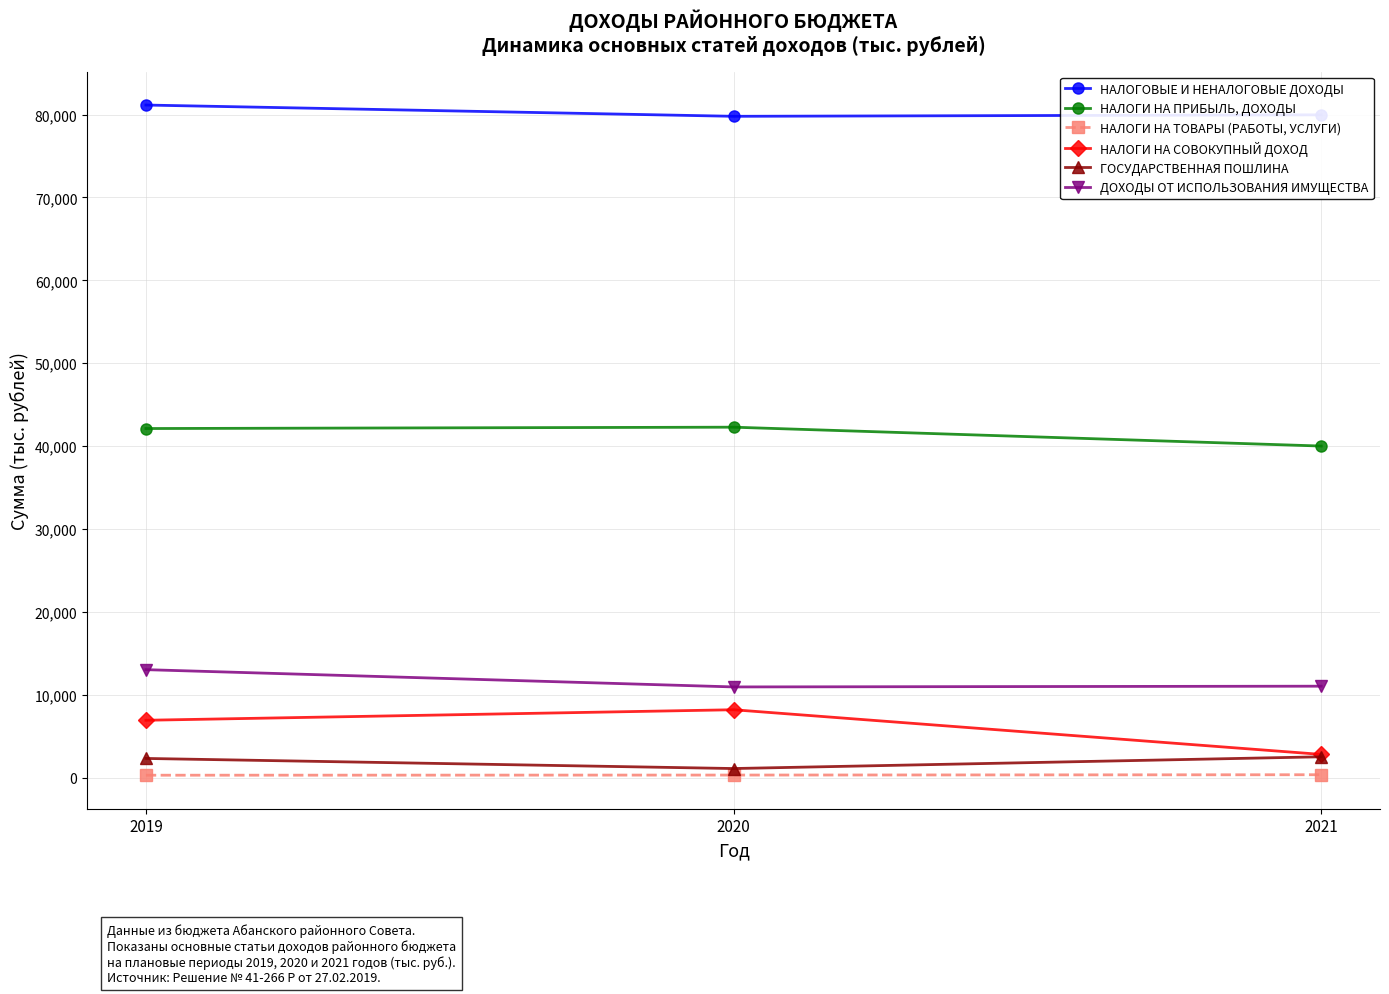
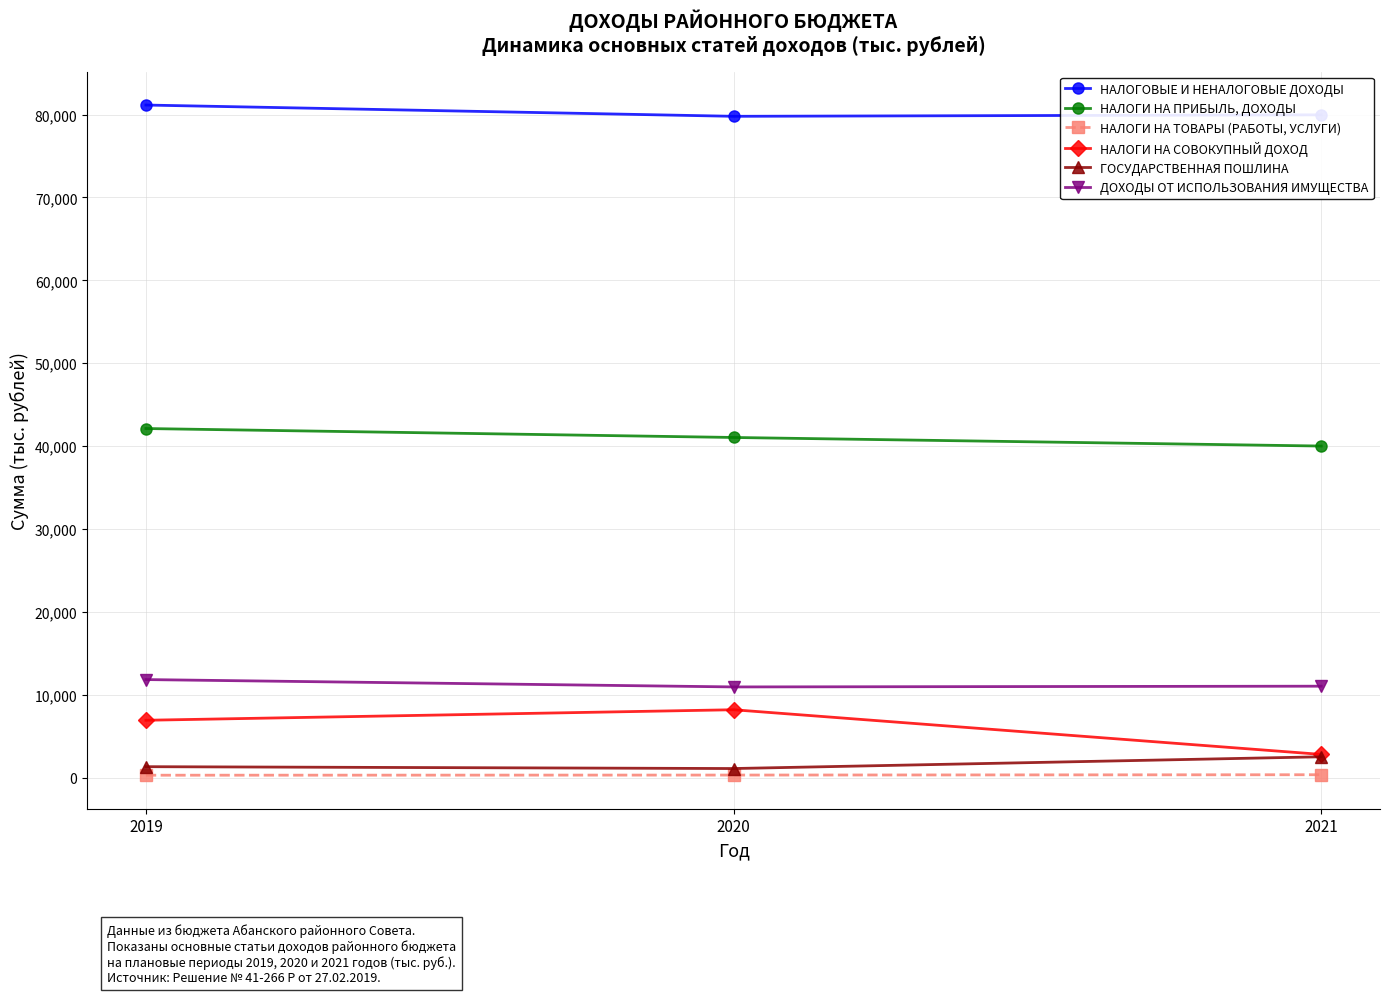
  {
    "НАЛОГОВЫЕ И НЕНАЛОГОВЫЕ ДОХОДЫ": {
      "2019": "81,000",
      "2020": "80,000"
    },
    "НАЛОГИ НА ПРИБЫЛЬ, ДОХОДЫ": {
      "2019": "42,000",
-     "2020": "42,000",
+     "2020": "41,000",
      "2021": "40,000"
    },
    "НАЛОГИ НА ТОВАРЫ (РАБОТЫ, УСЛУГИ)": {
      "2019": "0",
      "2020": "0",
      "2021": "0"
    },
    "НАЛОГИ НА СОВОКУПНЫЙ ДОХОД": {
      "2019": "7,000",
      "2020": "8,000"
    },
    "ГОСУДАРСТВЕННАЯ ПОШЛИНА": {
-     "2019": "2,000",
+     "2019": "1,000",
      "2020": "1,000"
    },
    "ДОХОДЫ ОТ ИСПОЛЬЗОВАНИЯ ИМУЩЕСТВА": {
-     "2019": "13,000",
+     "2019": "12,000",
      "2020": "11,000",
      "2021": "11,000"
    }
  }
